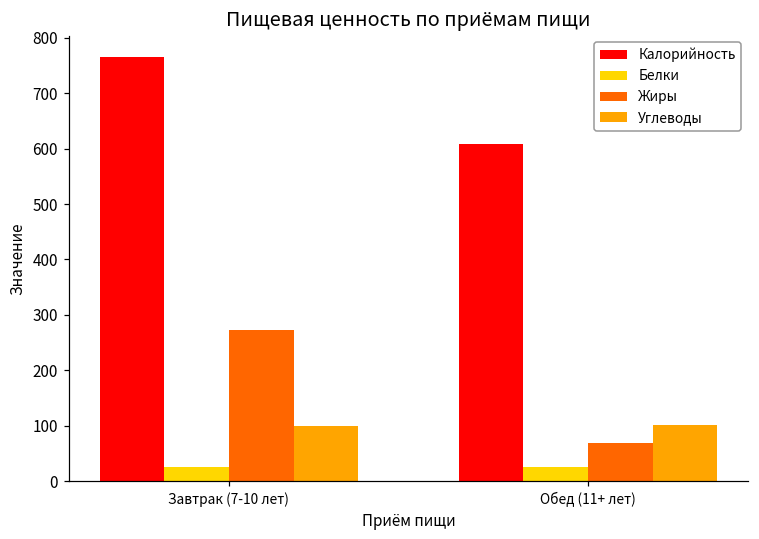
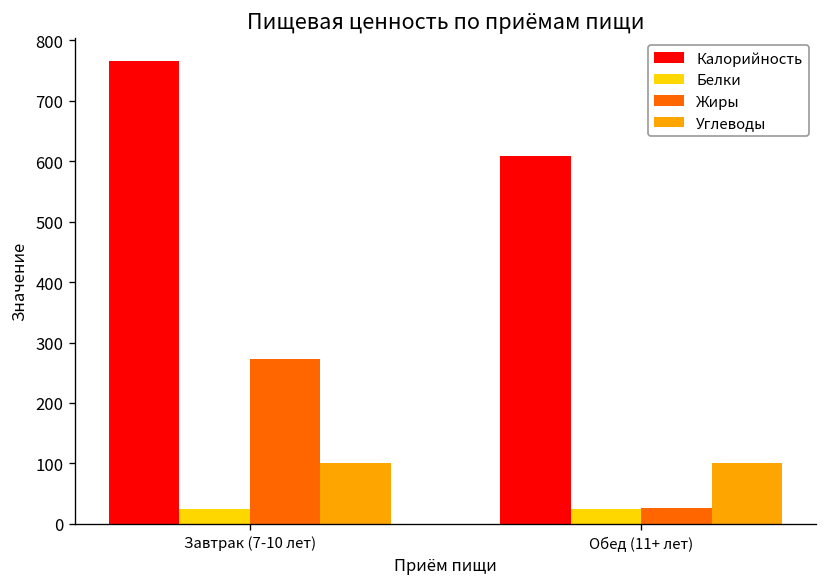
  {
    "Калорийность": {
      "Завтрак (7-10 лет)": 770,
      "Обед (11+ лет)": 610
    },
    "Жиры": {
      "Завтрак (7-10 лет)": 270,
-     "Обед (11+ лет)": 70
+     "Обед (11+ лет)": 30
    }
  }
